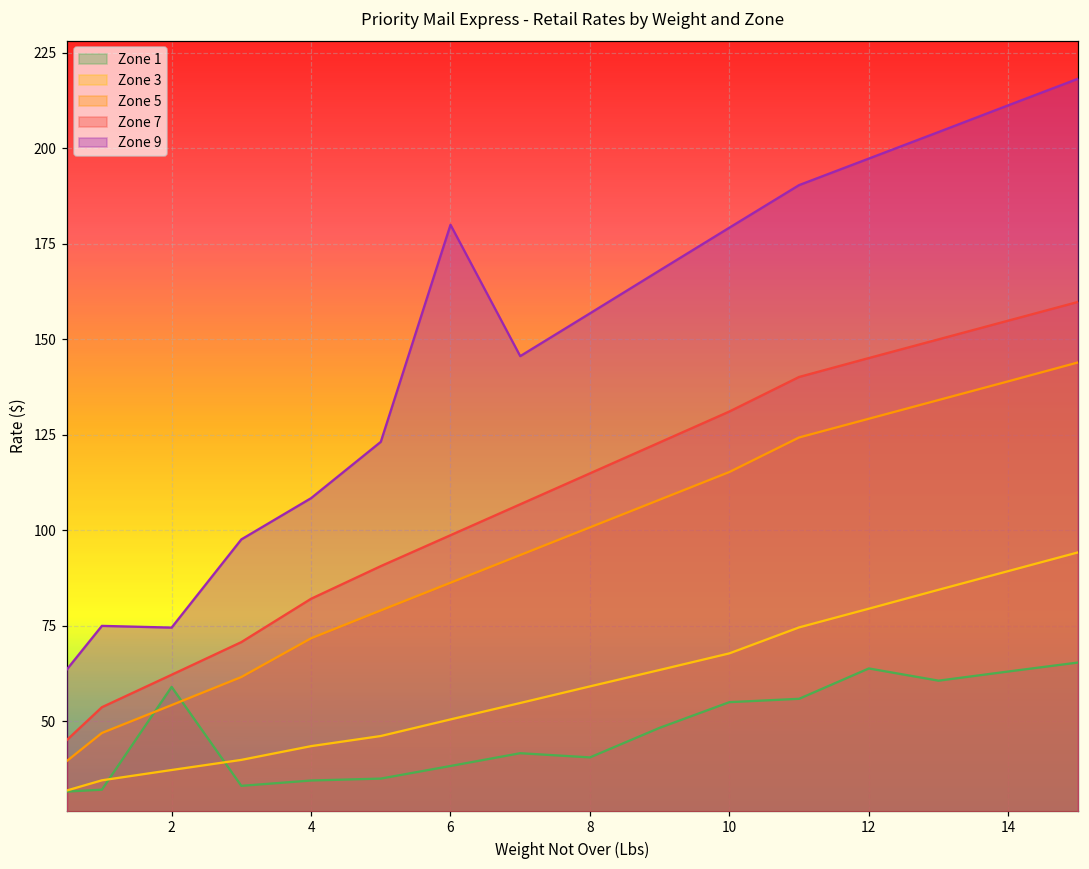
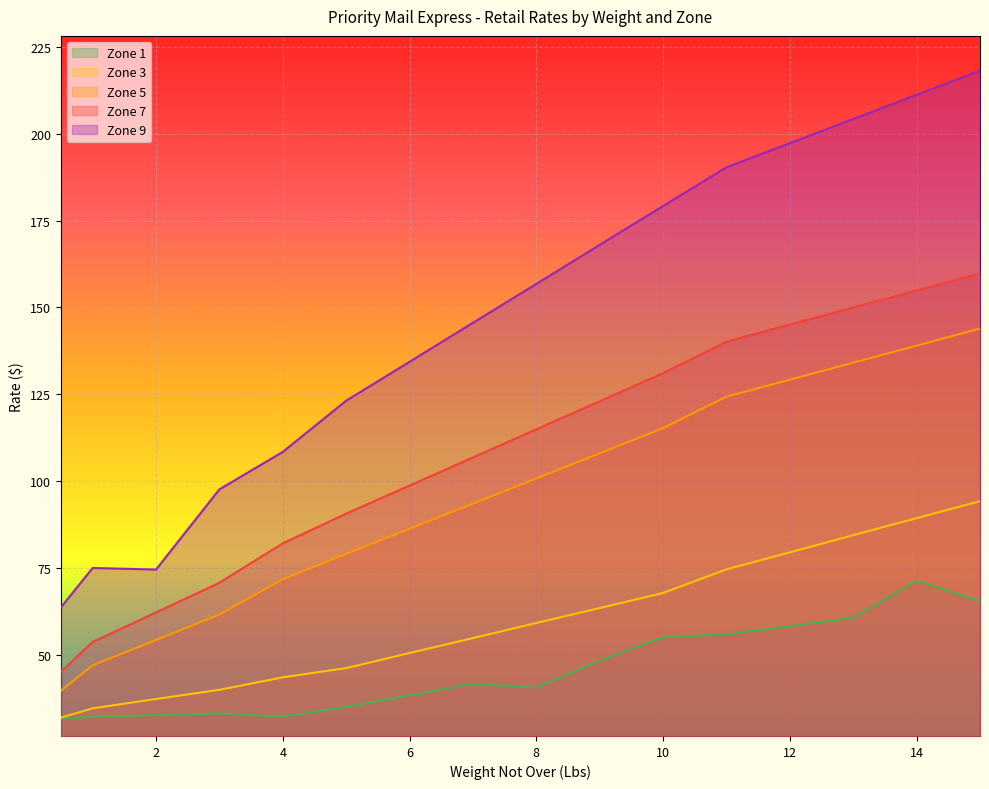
  {
    "Zone 1": {
-     "2": 59,
-     "4": 34,
+     "2": 33,
+     "4": 32,
      "6": 38,
      "8": 41,
      "10": 55,
-     "12": 64,
-     "14": 63
+     "12": 58,
+     "14": 71
    },
    "Zone 9": {
      "2": 75,
      "4": 108,
-     "6": 180,
+     "6": 134,
      "8": 157,
      "10": 179,
      "12": 197,
      "14": 211
    }
  }
